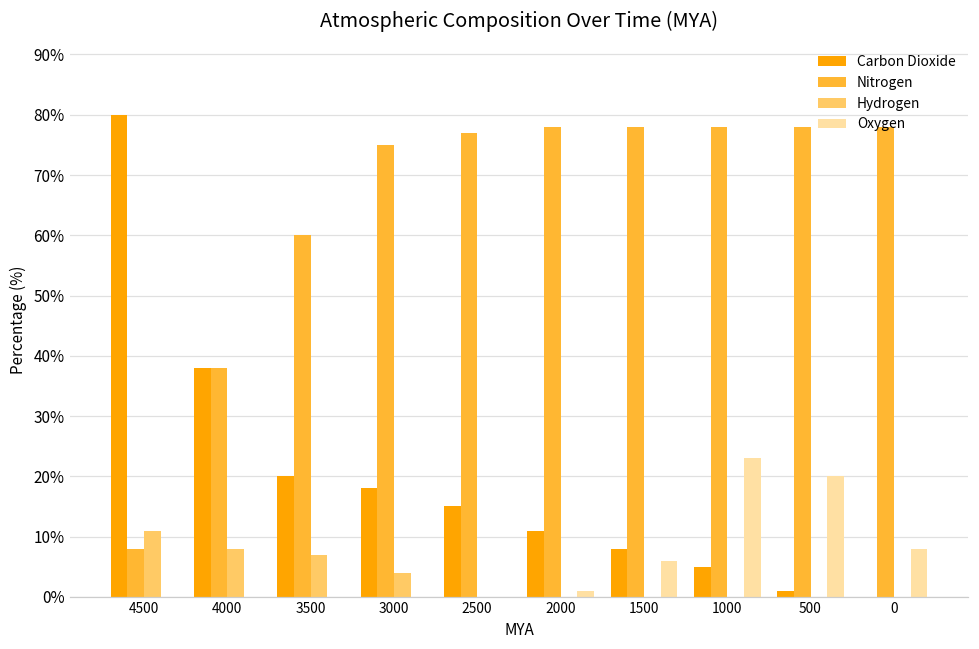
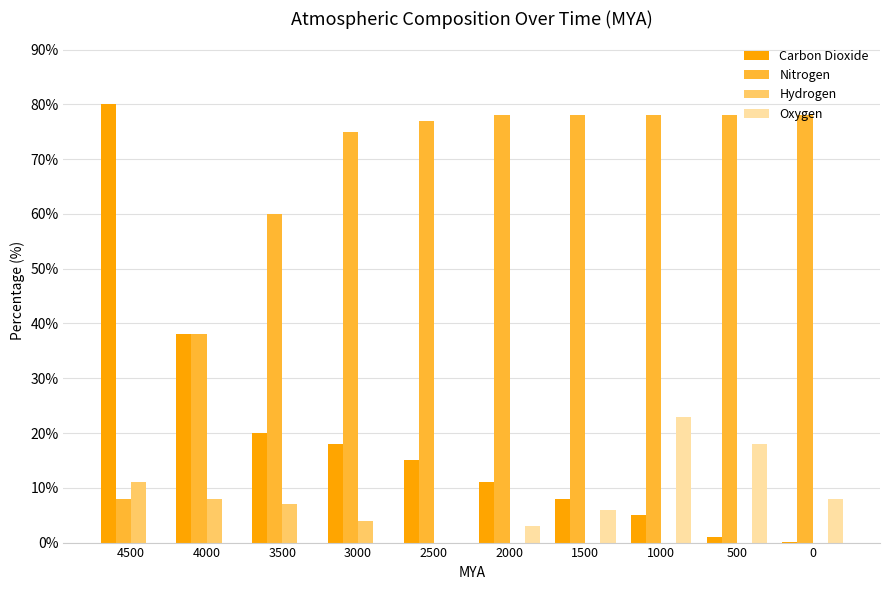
  {
    "Oxygen": {
      "4500": "0%",
      "4000": "0%",
      "3500": "0%",
      "3000": "0%",
      "2500": "0%",
-     "2000": "1%",
+     "2000": "3%",
      "1500": "6%",
      "1000": "23%",
-     "500": "20%",
+     "500": "18%",
      "0": "8%"
    }
  }
